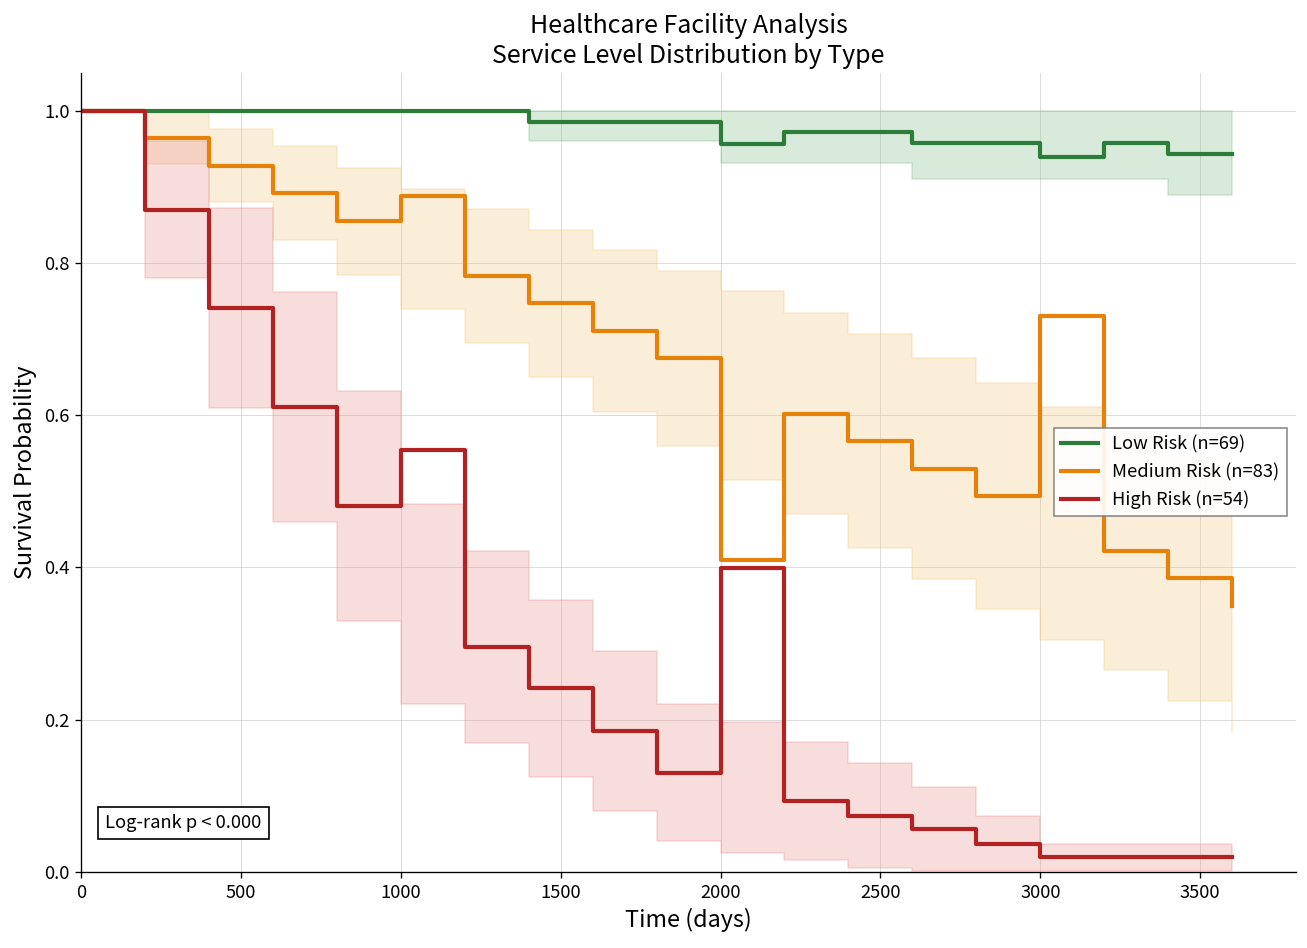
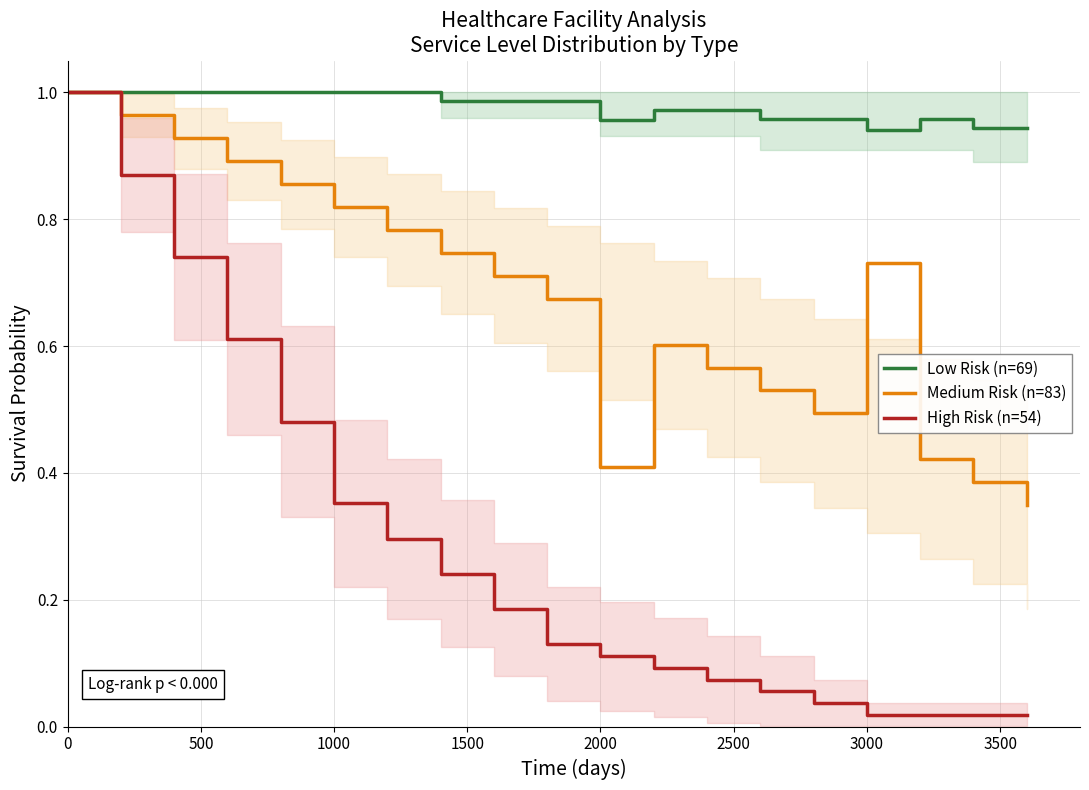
  {
    "Low Risk (n=69)": {
      "2000": 0.96,
      "3000": 0.94
    },
    "Medium Risk (n=83)": {
-     "1000": 0.89,
+     "1000": 0.82,
      "2000": 0.41,
      "3000": 0.73
    },
    "High Risk (n=54)": {
-     "1000": 0.55,
-     "2000": 0.40,
+     "1000": 0.35,
+     "2000": 0.11,
      "3000": 0.02
    }
  }
